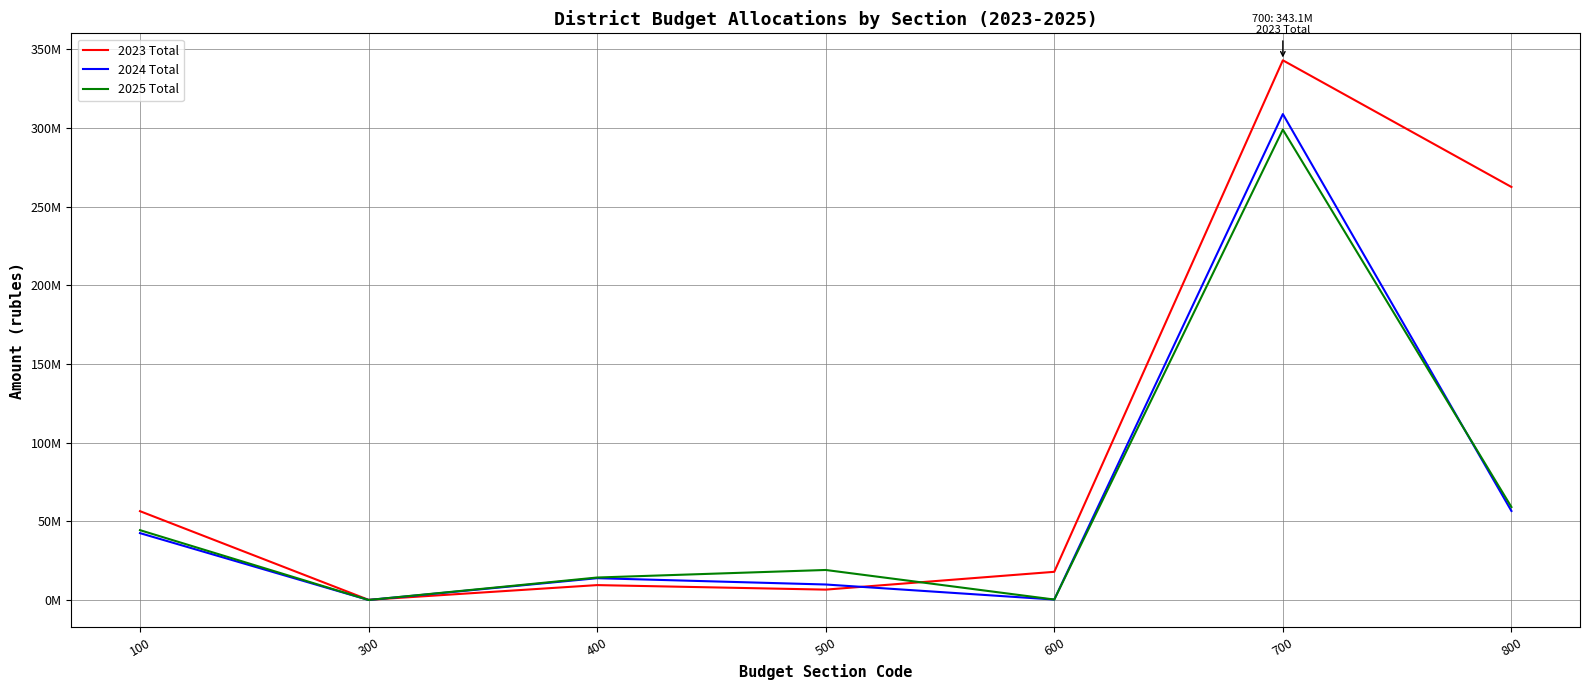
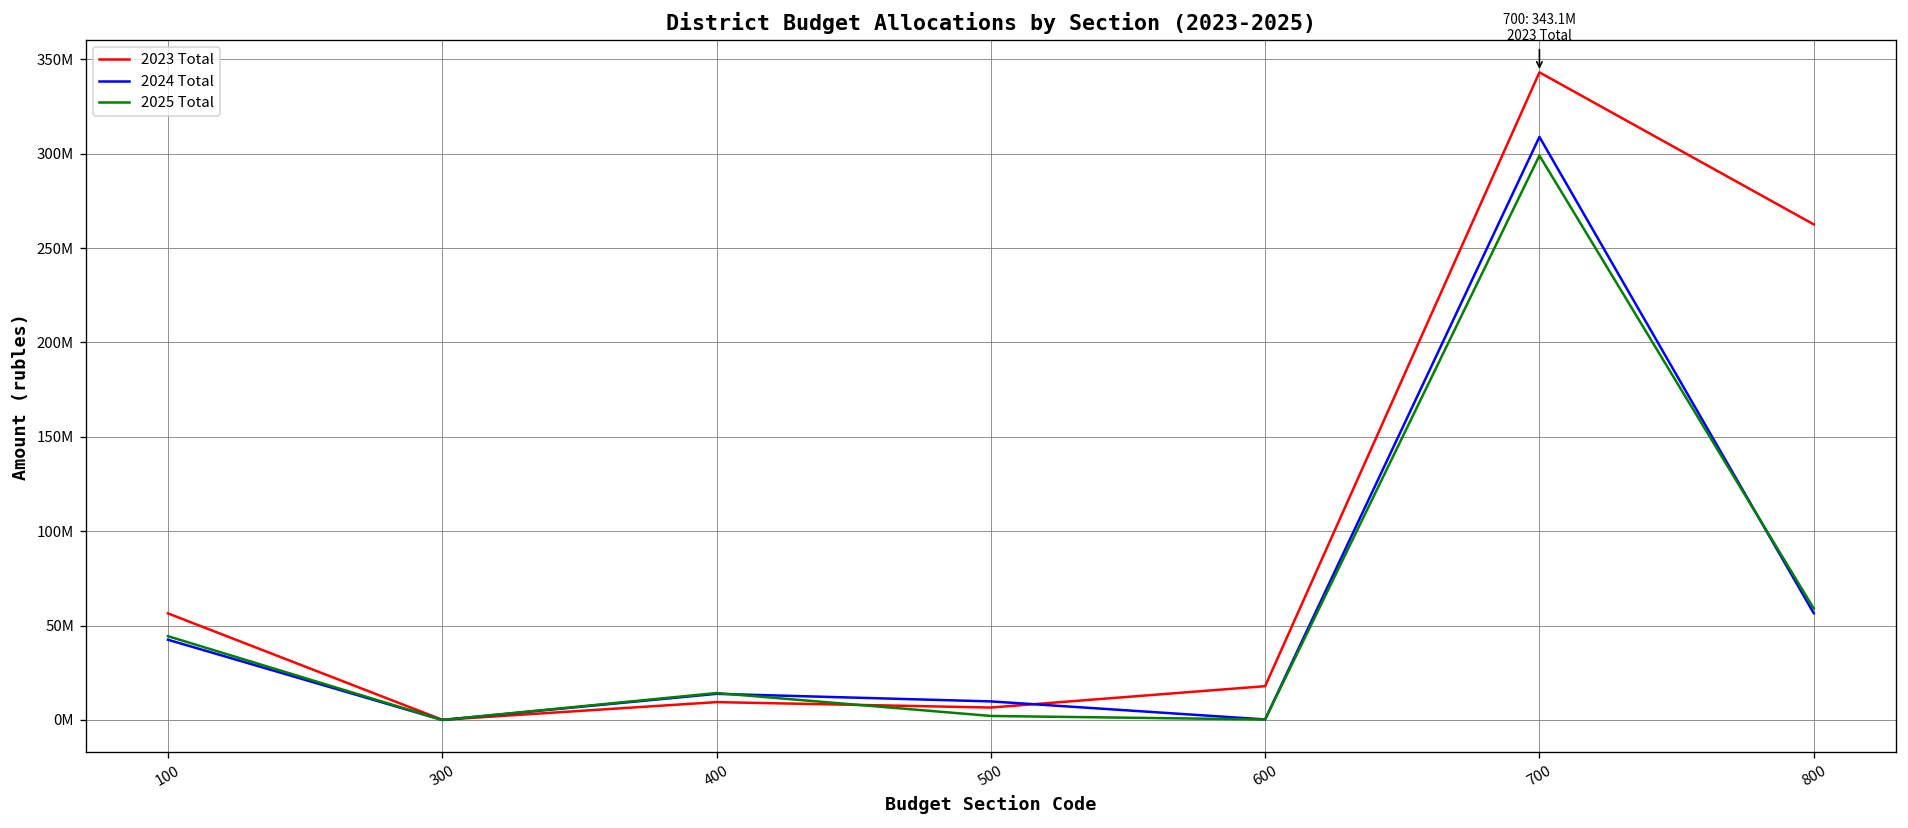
  {
    "2023 Total": {
      "700": "343.1M"
    },
    "2024 Total": {
      "100": "43000000",
      "500": "10000000",
      "700": "309000000",
      "800": "57000000"
    },
    "2025 Total": {
      "100": "44000000",
-     "500": "19000000",
+     "500": "2000000",
      "700": "299000000",
      "800": "59000000"
    }
  }
